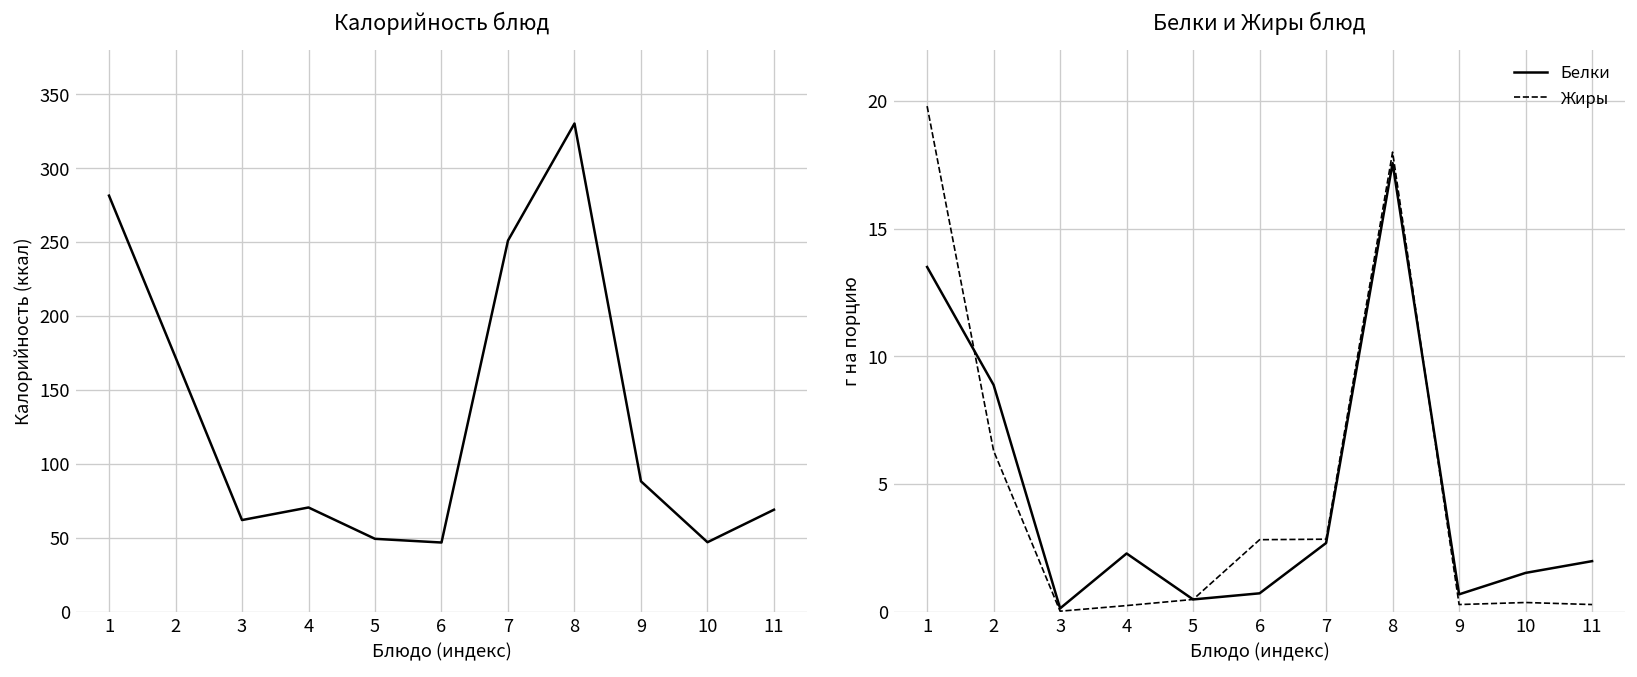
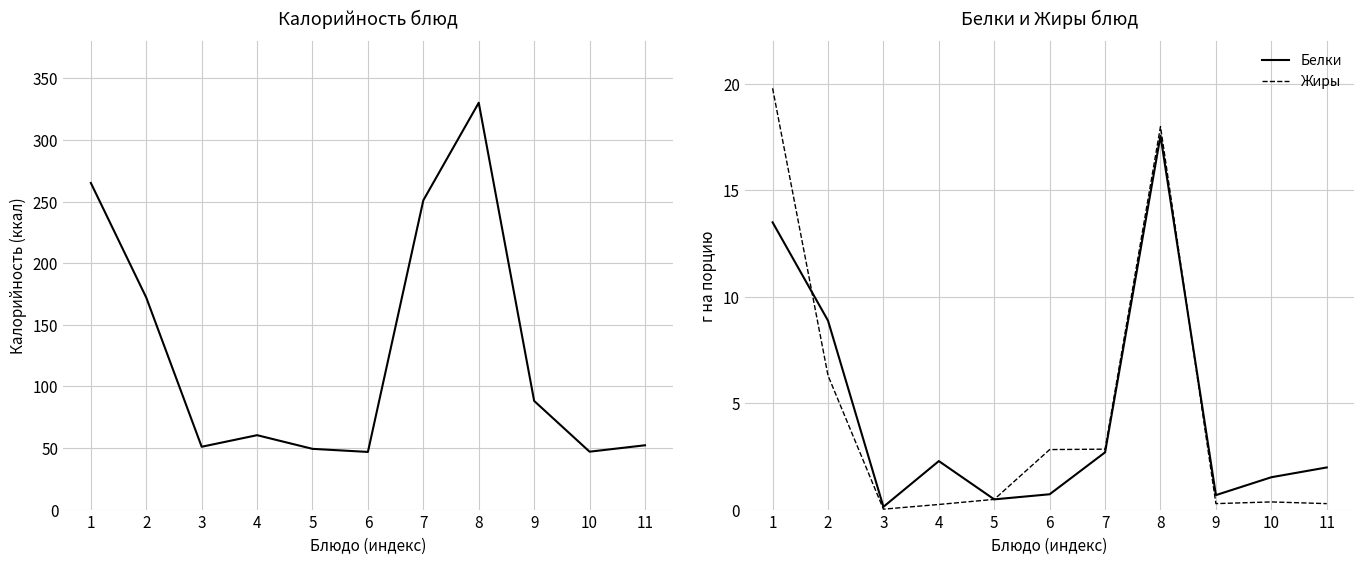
  {
    "Калорийность блюд": {
-     "1": 281,
+     "1": 265,
      "2": 172,
-     "3": 62,
-     "4": 71,
+     "3": 51,
+     "4": 60,
      "5": 49,
      "6": 47,
      "7": 251,
      "8": 330,
      "9": 88,
      "10": 47,
-     "11": 69
+     "11": 52
    }
  }
